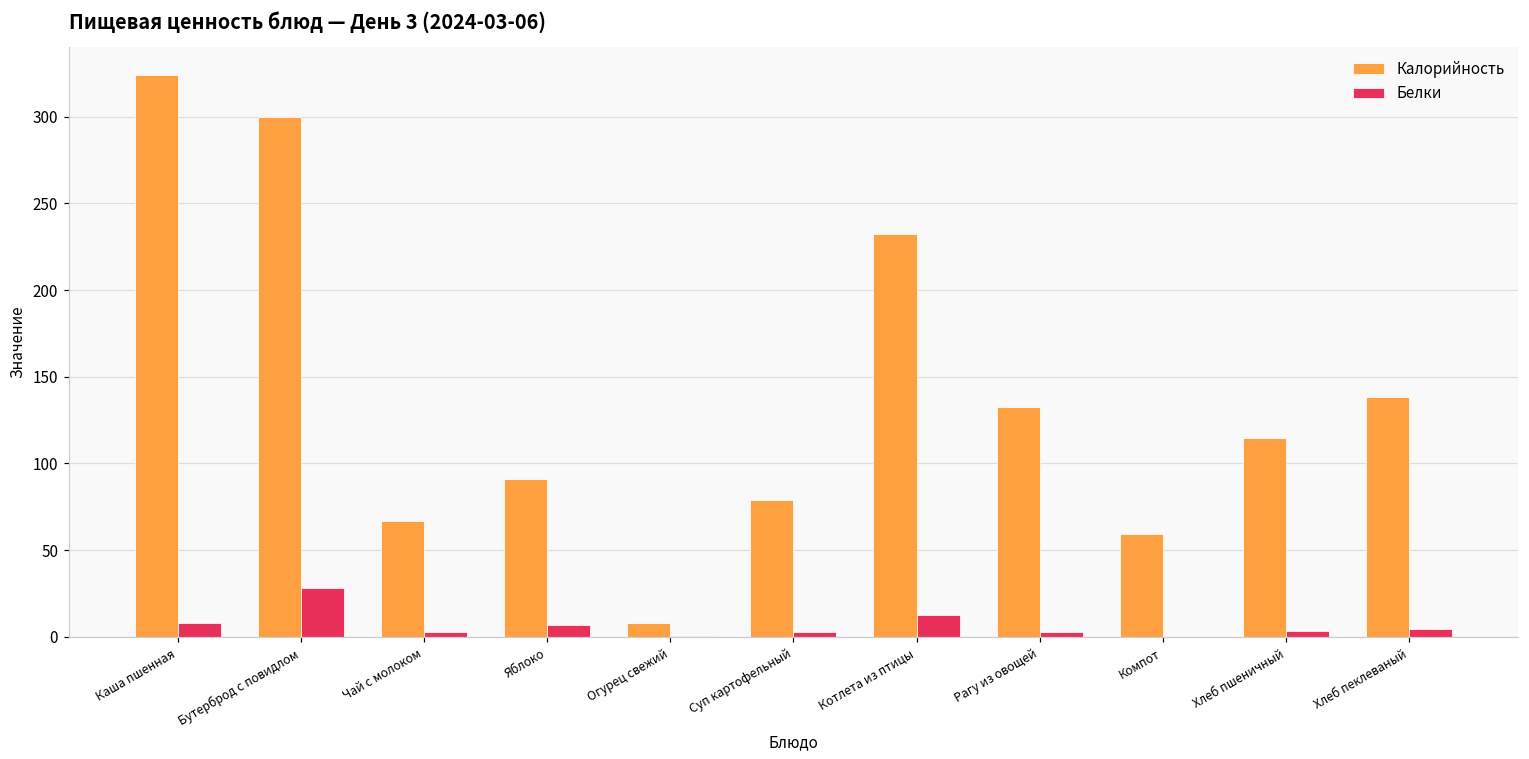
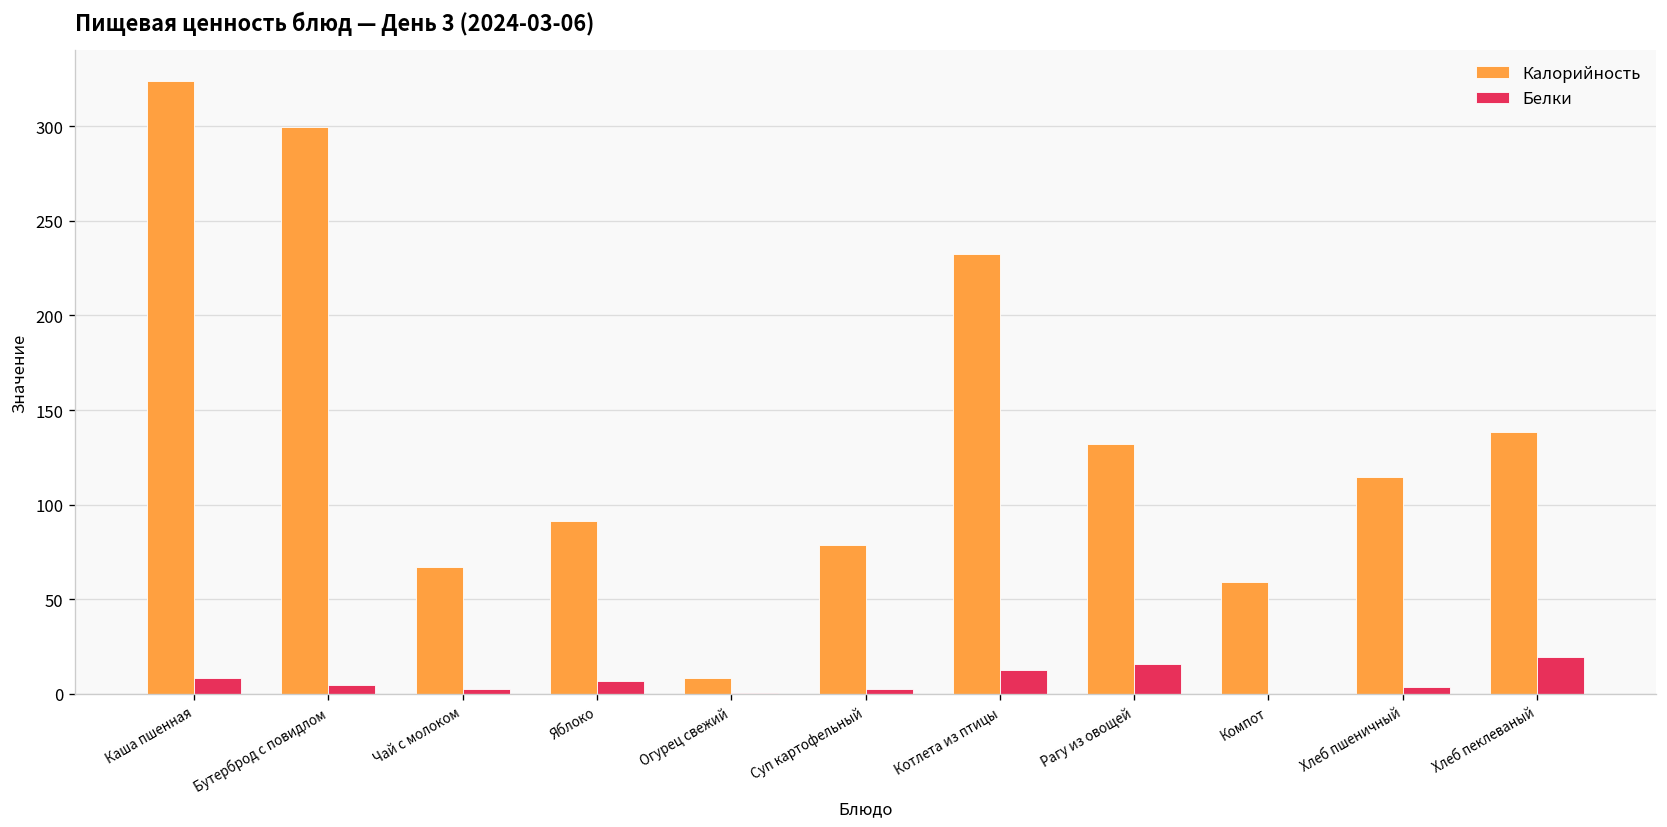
  {
    "Калорийность": {
      "Каша пшенная": 324,
      "Бутерброд с повидлом": 300,
      "Чай с молоком": 67,
      "Яблоко": 91,
      "Огурец свежий": 8,
      "Суп картофельный": 79,
      "Котлета из птицы": 233,
      "Рагу из овощей": 132,
      "Компот": 59,
      "Хлеб пшеничный": 115,
      "Хлеб пеклеваный": 139
    },
    "Белки": {
      "Каша пшенная": 8,
-     "Бутерброд с повидлом": 28,
+     "Бутерброд с повидлом": 5,
      "Чай с молоком": 3,
      "Яблоко": 7,
      "Суп картофельный": 3,
      "Котлета из птицы": 13,
-     "Рагу из овощей": 3,
+     "Рагу из овощей": 16,
      "Хлеб пшеничный": 4,
-     "Хлеб пеклеваный": 5
+     "Хлеб пеклеваный": 20
    }
  }
